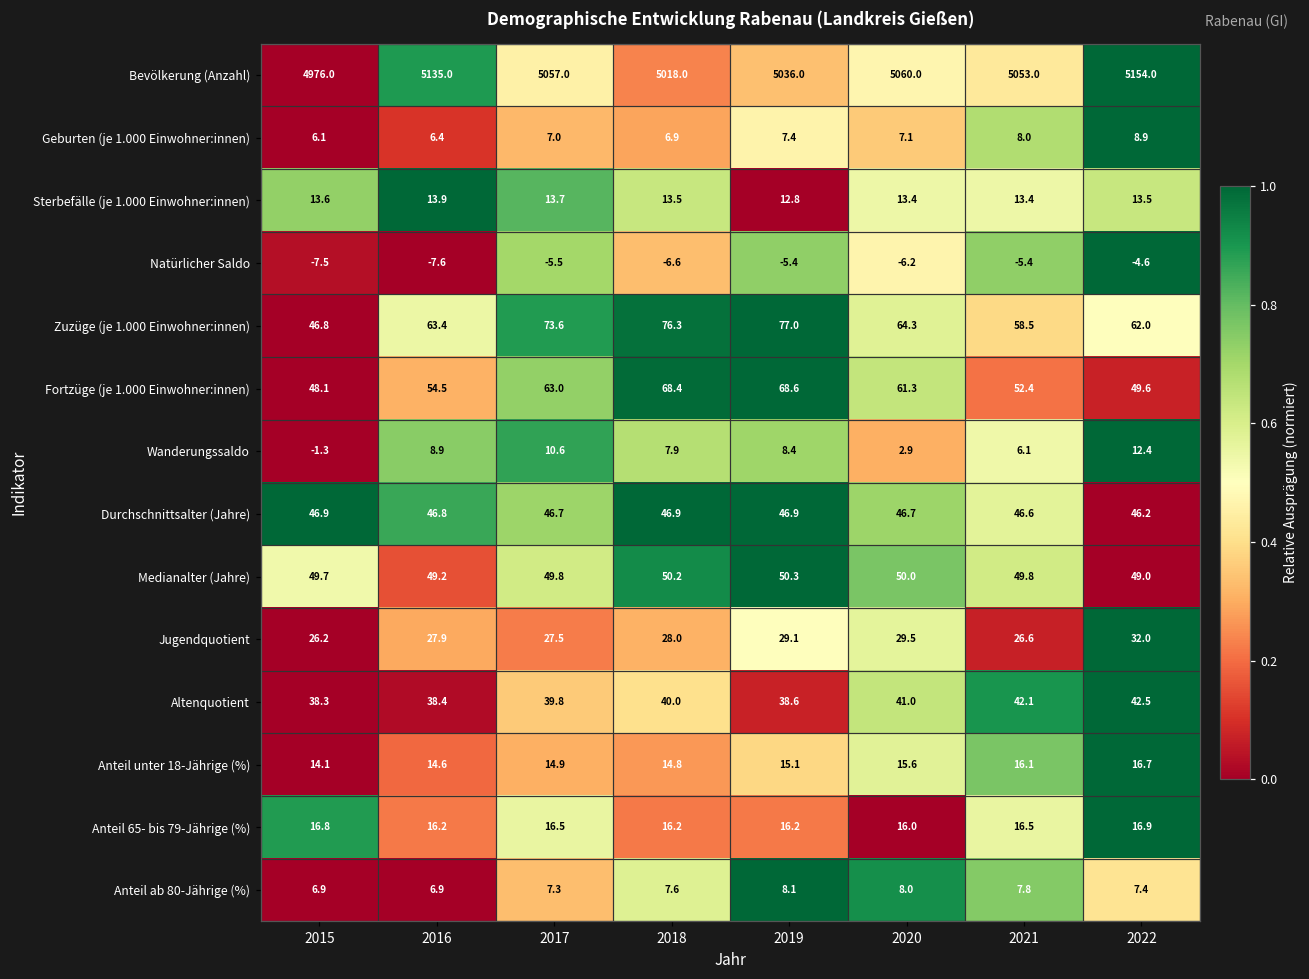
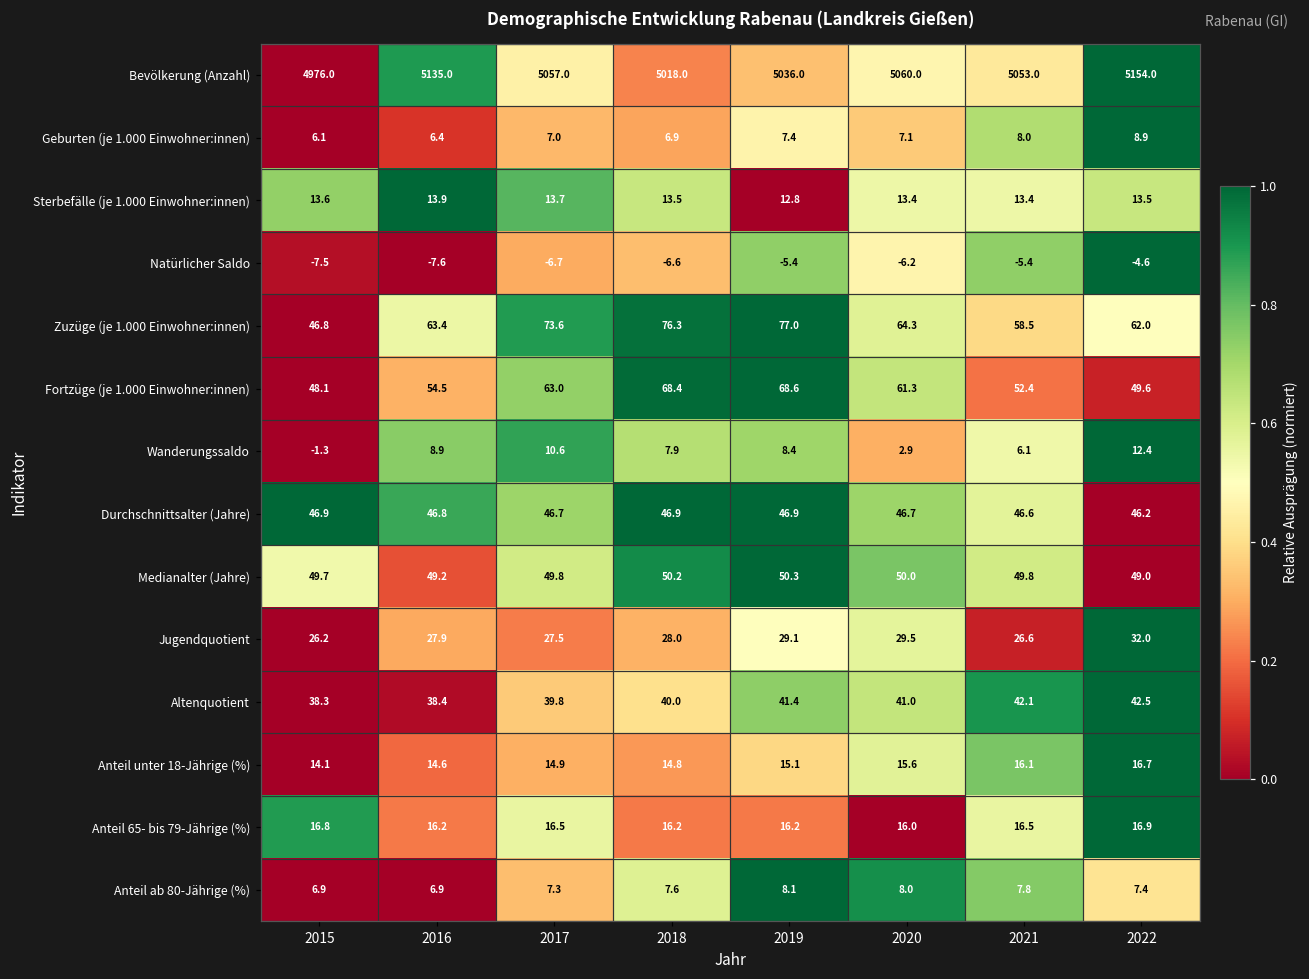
  {
    "Bevölkerung (Anzahl)": {
      "2015": 4976.0,
      "2016": 5135.0,
      "2017": 5057.0,
      "2018": 5018.0,
      "2019": 5036.0,
      "2020": 5060.0,
      "2021": 5053.0,
      "2022": 5154.0
    },
    "Geburten (je 1.000 Einwohner:innen)": {
      "2015": 6.1,
      "2016": 6.4,
      "2017": 7.0,
      "2018": 6.9,
      "2019": 7.4,
      "2020": 7.1,
      "2021": 8.0,
      "2022": 8.9
    },
    "Sterbefälle (je 1.000 Einwohner:innen)": {
      "2015": 13.6,
      "2016": 13.9,
      "2017": 13.7,
      "2018": 13.5,
      "2019": 12.8,
      "2020": 13.4,
      "2021": 13.4,
      "2022": 13.5
    },
    "Natürlicher Saldo": {
      "2015": -7.5,
      "2016": -7.6,
-     "2017": -5.5,
+     "2017": -6.7,
      "2018": -6.6,
      "2019": -5.4,
      "2020": -6.2,
      "2021": -5.4,
      "2022": -4.6
    },
    "Zuzüge (je 1.000 Einwohner:innen)": {
      "2015": 46.8,
      "2016": 63.4,
      "2017": 73.6,
      "2018": 76.3,
      "2019": 77.0,
      "2020": 64.3,
      "2021": 58.5,
      "2022": 62.0
    },
    "Fortzüge (je 1.000 Einwohner:innen)": {
      "2015": 48.1,
      "2016": 54.5,
      "2017": 63.0,
      "2018": 68.4,
      "2019": 68.6,
      "2020": 61.3,
      "2021": 52.4,
      "2022": 49.6
    },
    "Wanderungssaldo": {
      "2015": -1.3,
      "2016": 8.9,
      "2017": 10.6,
      "2018": 7.9,
      "2019": 8.4,
      "2020": 2.9,
      "2021": 6.1,
      "2022": 12.4
    },
    "Durchschnittsalter (Jahre)": {
      "2015": 46.9,
      "2016": 46.8,
      "2017": 46.7,
      "2018": 46.9,
      "2019": 46.9,
      "2020": 46.7,
      "2021": 46.6,
      "2022": 46.2
    },
    "Medianalter (Jahre)": {
      "2015": 49.7,
      "2016": 49.2,
      "2017": 49.8,
      "2018": 50.2,
      "2019": 50.3,
      "2020": 50.0,
      "2021": 49.8,
      "2022": 49.0
    },
    "Jugendquotient": {
      "2015": 26.2,
      "2016": 27.9,
      "2017": 27.5,
      "2018": 28.0,
      "2019": 29.1,
      "2020": 29.5,
      "2021": 26.6,
      "2022": 32.0
    },
    "Altenquotient": {
      "2015": 38.3,
      "2016": 38.4,
      "2017": 39.8,
      "2018": 40.0,
-     "2019": 38.6,
+     "2019": 41.4,
      "2020": 41.0,
      "2021": 42.1,
      "2022": 42.5
    },
    "Anteil unter 18-Jährige (%)": {
      "2015": 14.1,
      "2016": 14.6,
      "2017": 14.9,
      "2018": 14.8,
      "2019": 15.1,
      "2020": 15.6,
      "2021": 16.1,
      "2022": 16.7
    },
    "Anteil 65- bis 79-Jährige (%)": {
      "2015": 16.8,
      "2016": 16.2,
      "2017": 16.5,
      "2018": 16.2,
      "2019": 16.2,
      "2020": 16.0,
      "2021": 16.5,
      "2022": 16.9
    },
    "Anteil ab 80-Jährige (%)": {
      "2015": 6.9,
      "2016": 6.9,
      "2017": 7.3,
      "2018": 7.6,
      "2019": 8.1,
      "2020": 8.0,
      "2021": 7.8,
      "2022": 7.4
    }
  }
